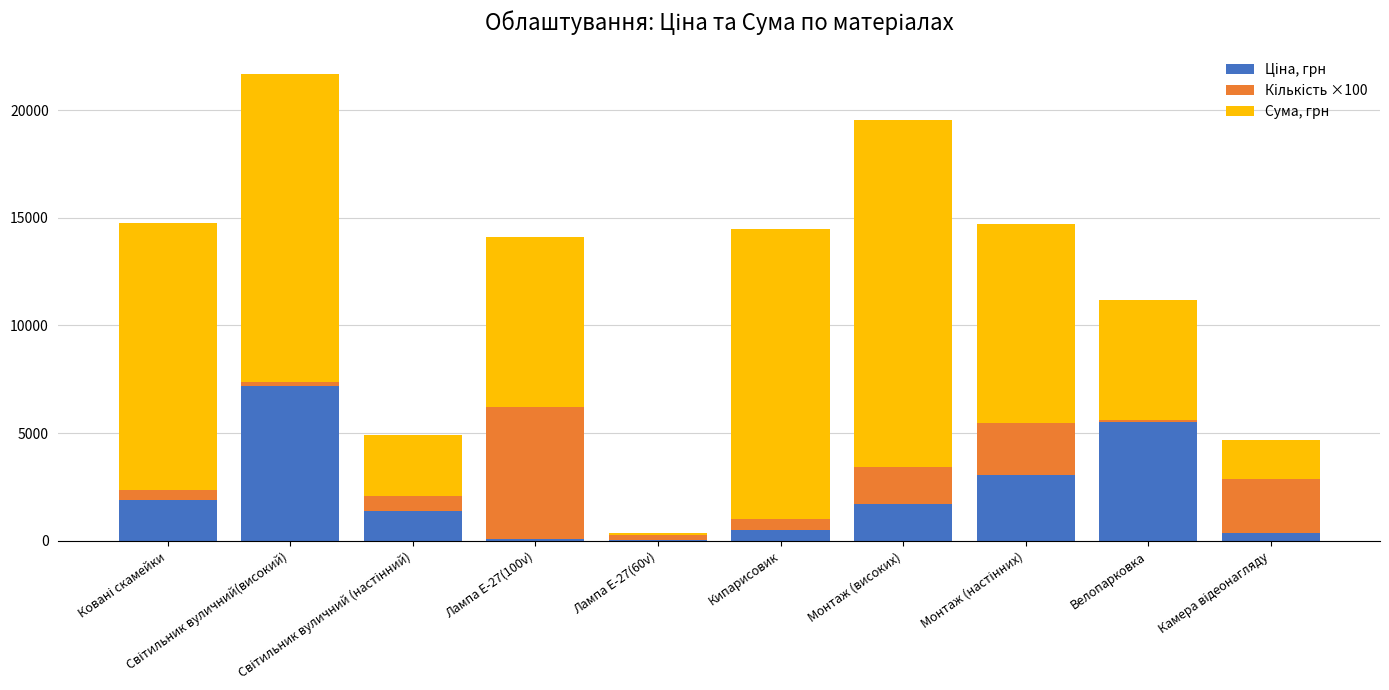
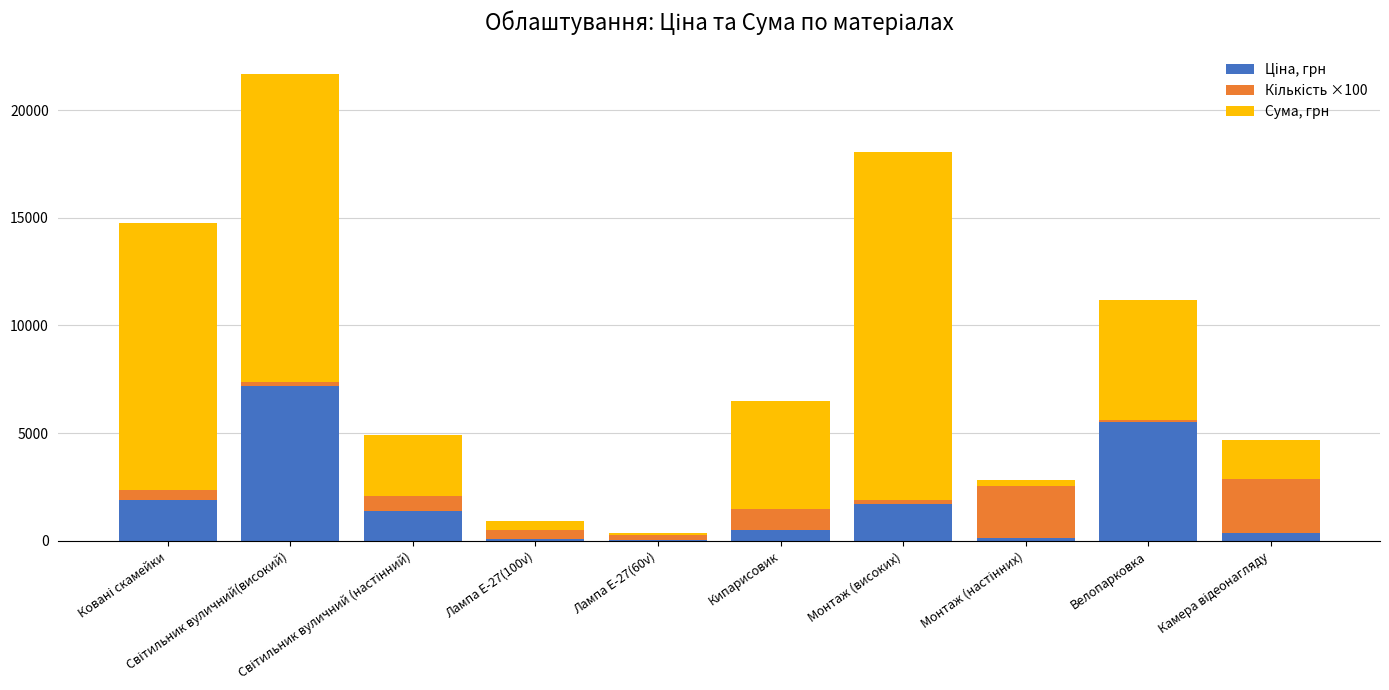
  {
    "Ціна, грн": {
      "Ковані скамейки": 1900,
      "Світильник вуличний(високий)": 7200,
      "Світильник вуличний (настінний)": 1400,
      "Кипарисовик": 500,
      "Монтаж (високих)": 1700,
-     "Монтаж (настінних)": 3100,
+     "Монтаж (настінних)": 100,
      "Велопарковка": 5500,
      "Камера відеонагляду": 400
    },
    "Кількість ×100": {
      "Ковані скамейки": 500,
      "Світильник вуличний(високий)": 200,
      "Світильник вуличний (настінний)": 700,
-     "Лампа Е-27(100v)": 6100,
+     "Лампа Е-27(100v)": 400,
      "Лампа Е-27(60v)": 200,
-     "Кипарисовик": 500,
-     "Монтаж (високих)": 1700,
+     "Кипарисовик": 1000,
+     "Монтаж (високих)": 200,
      "Монтаж (настінних)": 2400,
      "Камера відеонагляду": 2500
    },
    "Сума, грн": {
      "Ковані скамейки": 12400,
      "Світильник вуличний(високий)": 14300,
      "Світильник вуличний (настінний)": 2800,
-     "Лампа Е-27(100v)": 7900,
-     "Кипарисовик": 13500,
+     "Лампа Е-27(100v)": 400,
+     "Кипарисовик": 5000,
      "Монтаж (високих)": 16100,
-     "Монтаж (настінних)": 9300,
+     "Монтаж (настінних)": 300,
      "Велопарковка": 5500,
      "Камера відеонагляду": 1800
    }
  }
